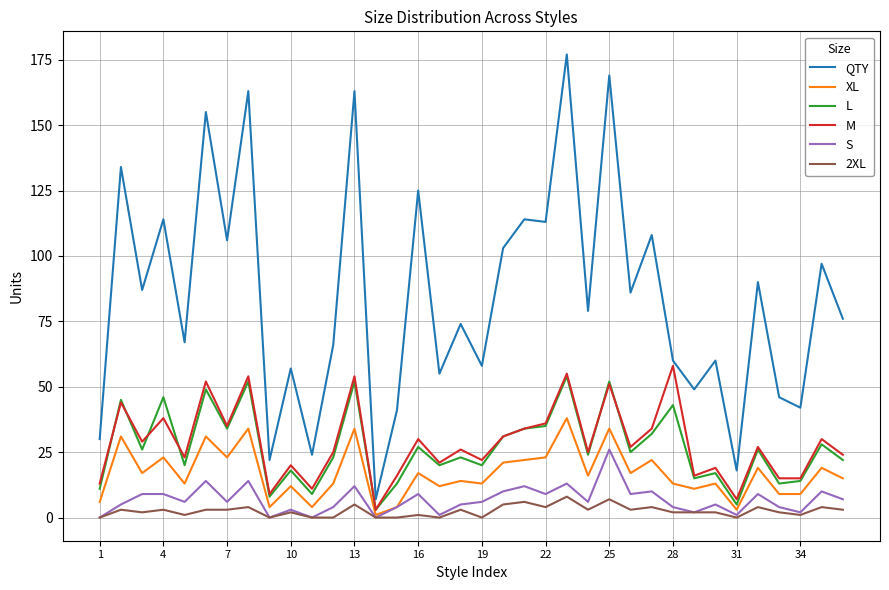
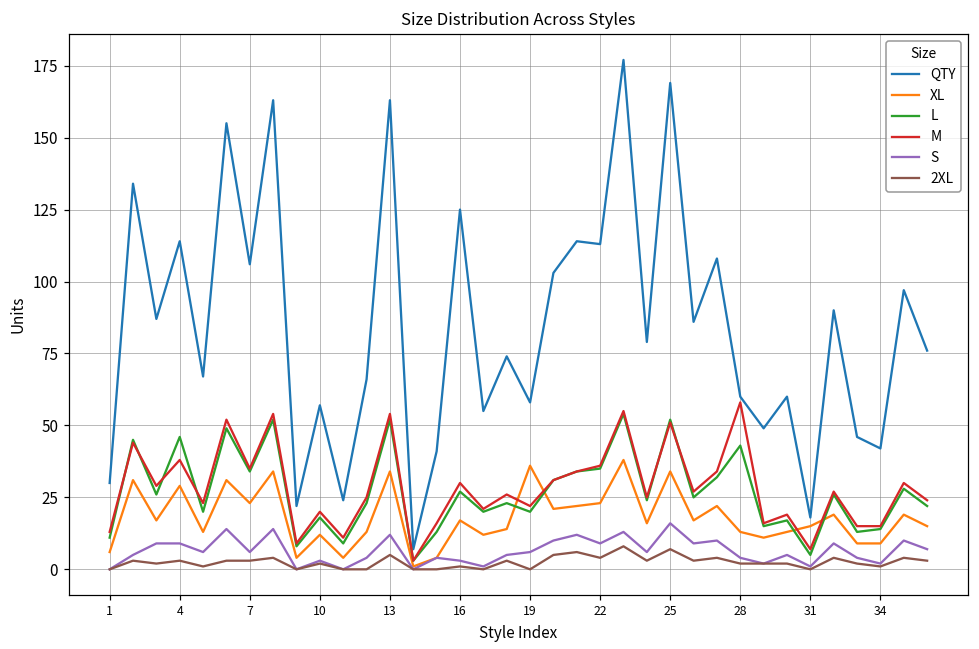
  {
    "QTY": {
      "1": 30,
      "4": 114,
      "7": 106,
      "10": 57,
      "13": 163,
      "16": 125,
      "19": 58,
      "22": 113,
      "25": 169,
      "28": 60,
      "31": 18,
      "34": 42
    },
    "XL": {
      "1": 6,
-     "4": 23,
+     "4": 29,
      "7": 23,
      "10": 12,
      "13": 34,
      "16": 17,
-     "19": 13,
+     "19": 36,
      "22": 23,
      "25": 34,
      "28": 13,
-     "31": 3,
+     "31": 15,
      "34": 9
    },
    "L": {
      "1": 11,
      "4": 46,
      "7": 34,
      "10": 18,
      "13": 52,
      "16": 27,
      "19": 20,
      "22": 35,
      "25": 52,
      "28": 43,
      "31": 5,
      "34": 14
    },
    "M": {
      "1": 13,
      "4": 38,
      "7": 35,
      "10": 20,
      "13": 54,
      "16": 30,
      "19": 22,
      "22": 36,
      "25": 51,
      "28": 58,
      "31": 7,
      "34": 15
    },
    "S": {
      "4": 9,
      "7": 6,
      "10": 3,
      "13": 12,
-     "16": 9,
+     "16": 3,
      "19": 6,
      "22": 9,
-     "25": 26,
+     "25": 16,
      "28": 4,
      "31": 1,
      "34": 2
    },
    "2XL": {
      "4": 3,
      "7": 3,
      "10": 2,
      "13": 5,
      "16": 1,
      "19": 0,
      "22": 4,
      "25": 7,
      "28": 2,
      "31": 0,
      "34": 1
    }
  }
